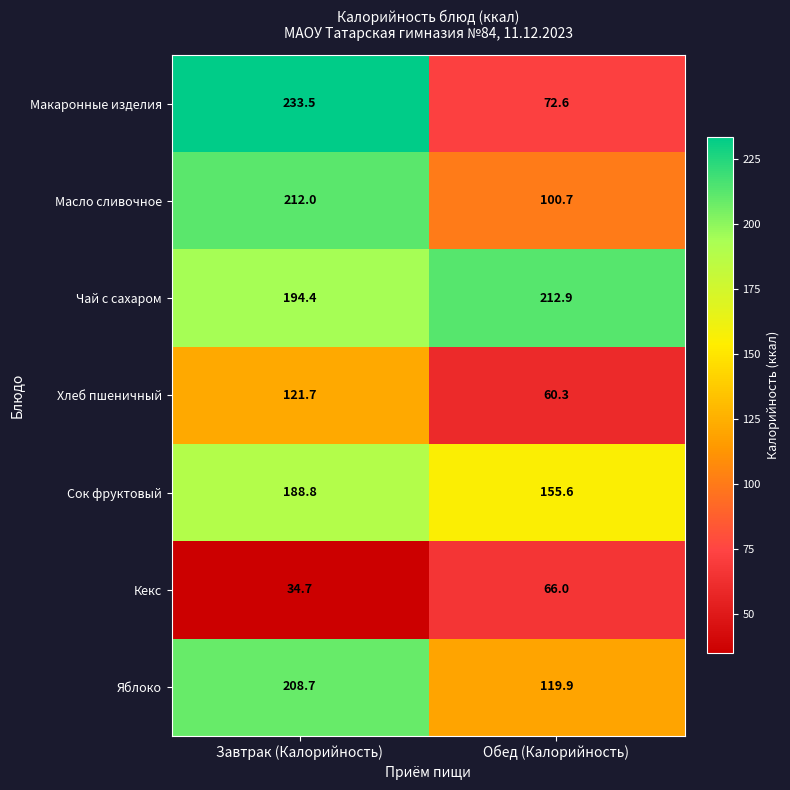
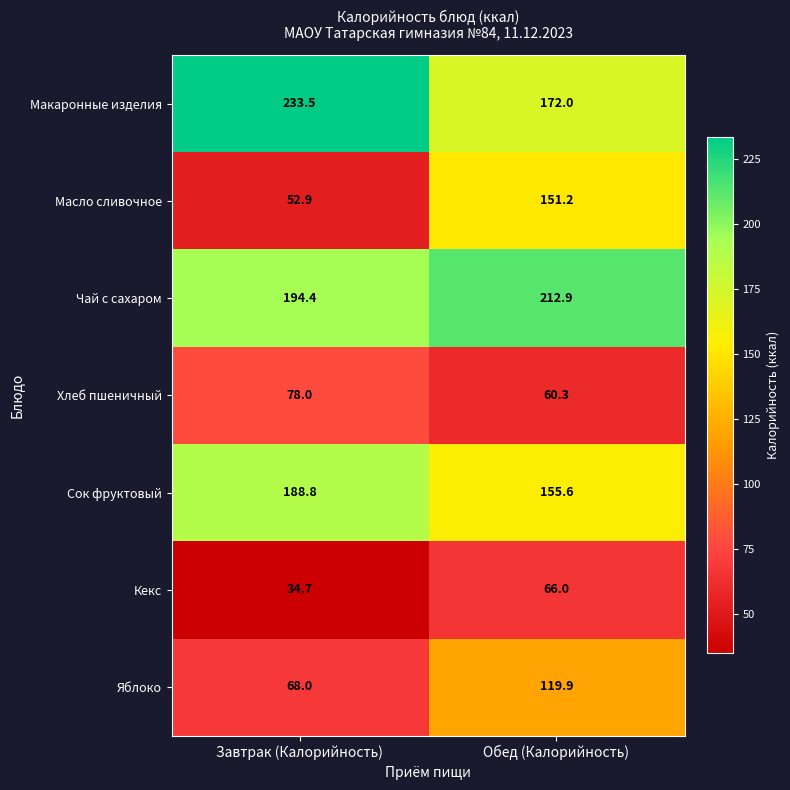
  {
    "Макаронные изделия": {
      "Завтрак (Калорийность)": 233.5,
-     "Обед (Калорийность)": 72.6
+     "Обед (Калорийность)": 172.0
    },
    "Масло сливочное": {
-     "Завтрак (Калорийность)": 212.0,
-     "Обед (Калорийность)": 100.7
+     "Завтрак (Калорийность)": 52.9,
+     "Обед (Калорийность)": 151.2
    },
    "Чай с сахаром": {
      "Завтрак (Калорийность)": 194.4,
      "Обед (Калорийность)": 212.9
    },
    "Хлеб пшеничный": {
-     "Завтрак (Калорийность)": 121.7,
+     "Завтрак (Калорийность)": 78.0,
      "Обед (Калорийность)": 60.3
    },
    "Сок фруктовый": {
      "Завтрак (Калорийность)": 188.8,
      "Обед (Калорийность)": 155.6
    },
    "Кекс": {
      "Завтрак (Калорийность)": 34.7,
      "Обед (Калорийность)": 66.0
    },
    "Яблоко": {
-     "Завтрак (Калорийность)": 208.7,
+     "Завтрак (Калорийность)": 68.0,
      "Обед (Калорийность)": 119.9
    }
  }
